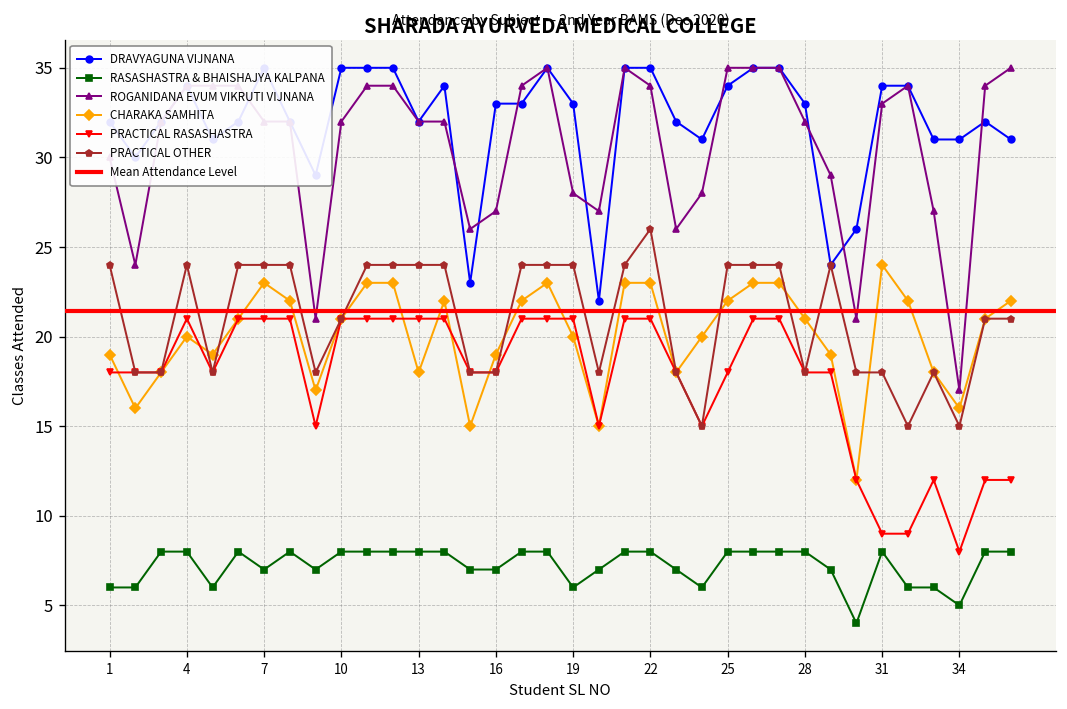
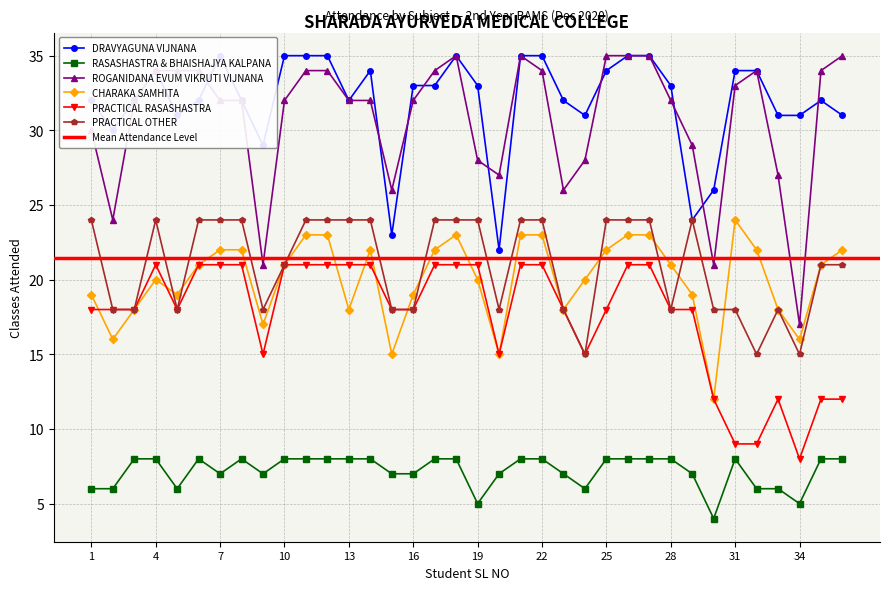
  {
    "DRAVYAGUNA VIJNANA": {
      "10": 35,
      "16": 33,
      "19": 33,
      "22": 35,
      "25": 34,
      "28": 33,
      "31": 34,
      "34": 31
    },
    "RASASHASTRA & BHAISHAJYA KALPANA": {
      "1": 6,
      "4": 8,
      "7": 7,
      "10": 8,
      "13": 8,
      "16": 7,
-     "19": 6,
+     "19": 5,
      "22": 8,
      "25": 8,
      "28": 8,
      "31": 8,
      "34": 5
    },
    "ROGANIDANA EVUM VIKRUTI VIJNANA": {
      "10": 32,
-     "16": 27,
+     "16": 32,
      "19": 28,
      "22": 34,
      "25": 35,
      "28": 32,
      "31": 33,
      "34": 17
    },
    "CHARAKA SAMHITA": {
      "1": 19,
      "4": 20,
-     "7": 23,
+     "7": 22,
      "13": 18,
      "16": 19,
      "19": 20,
      "22": 23,
      "25": 22,
      "28": 21,
      "31": 24,
      "34": 16
    },
    "PRACTICAL RASASHASTRA": {
      "1": 18,
      "4": 21,
      "7": 21,
      "13": 21,
      "19": 21,
      "22": 21,
      "25": 18,
      "31": 9,
      "34": 8
    },
    "PRACTICAL OTHER": {
      "1": 24,
      "4": 24,
      "7": 24,
      "13": 24,
      "19": 24,
-     "22": 26,
+     "22": 24,
      "25": 24,
      "31": 18,
      "34": 15
    }
  }
